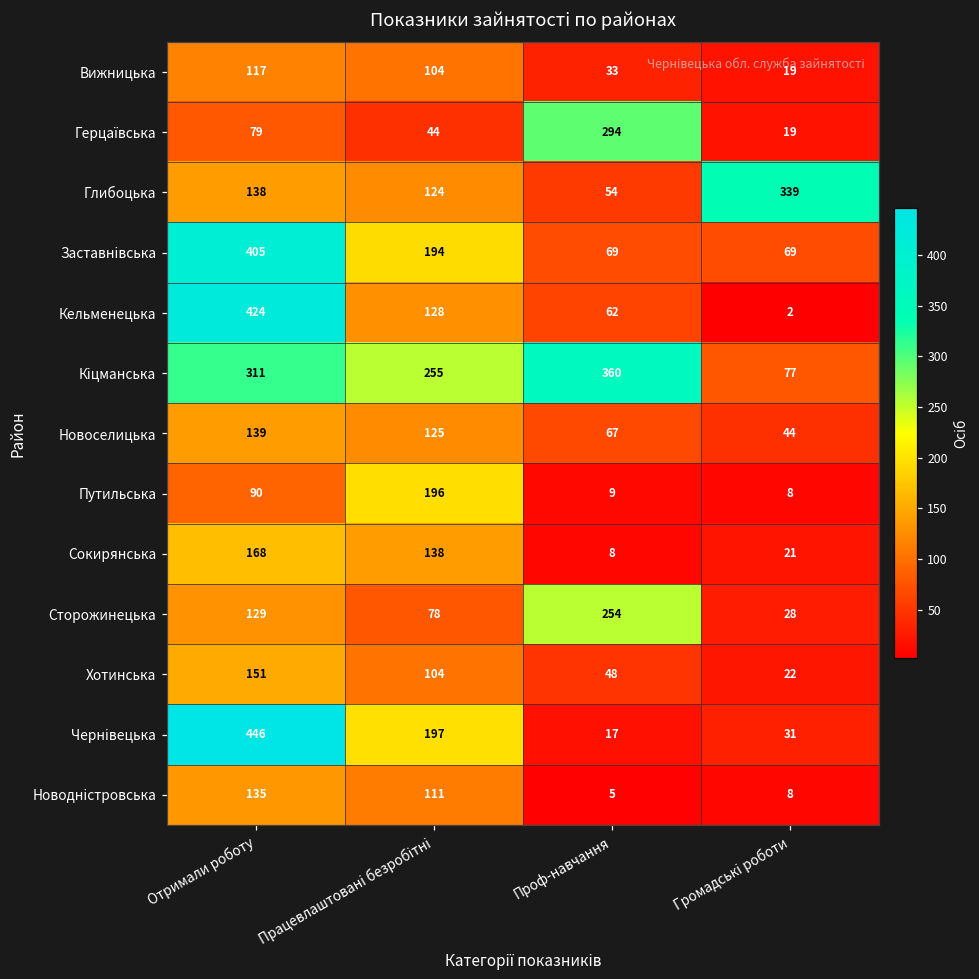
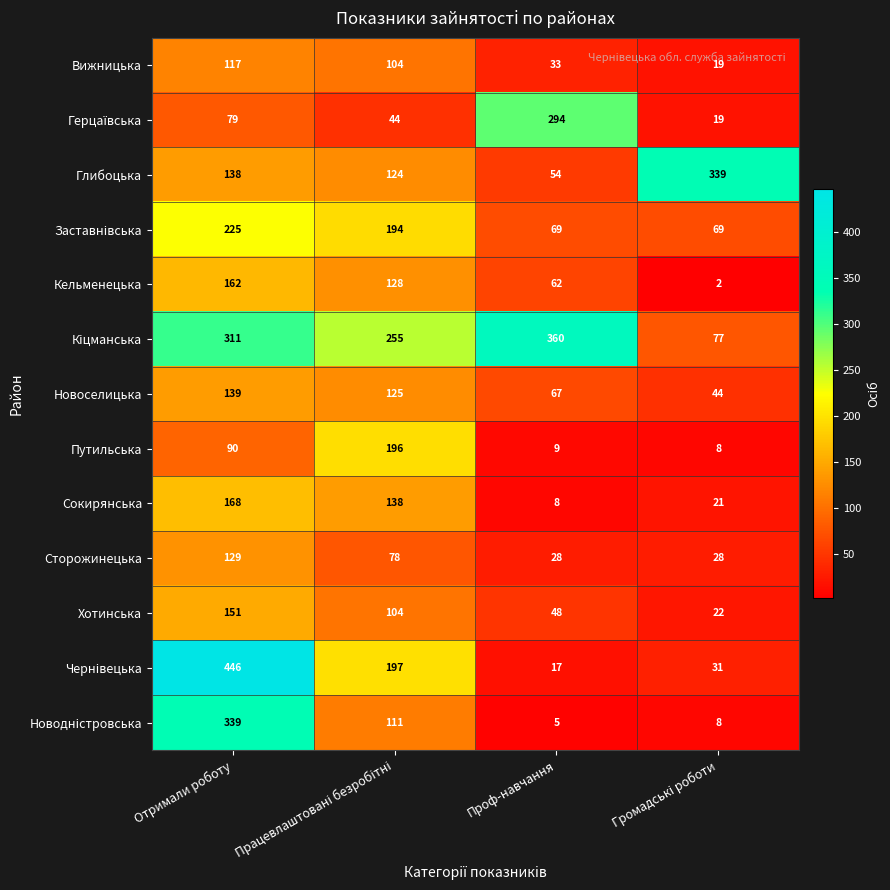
  {
    "Вижницька": {
      "Отримали роботу": 117,
      "Працевлаштовані безробітні": 104,
      "Проф-навчання": 33
    },
    "Герцаївська": {
      "Отримали роботу": 79,
      "Працевлаштовані безробітні": 44,
      "Проф-навчання": 294,
      "Громадські роботи": 19
    },
    "Глибоцька": {
      "Отримали роботу": 138,
      "Працевлаштовані безробітні": 124,
      "Проф-навчання": 54,
      "Громадські роботи": 339
    },
    "Заставнівська": {
-     "Отримали роботу": 405,
+     "Отримали роботу": 225,
      "Працевлаштовані безробітні": 194,
      "Проф-навчання": 69,
      "Громадські роботи": 69
    },
    "Кельменецька": {
-     "Отримали роботу": 424,
+     "Отримали роботу": 162,
      "Працевлаштовані безробітні": 128,
      "Проф-навчання": 62,
      "Громадські роботи": 2
    },
    "Кіцманська": {
      "Отримали роботу": 311,
      "Працевлаштовані безробітні": 255,
      "Проф-навчання": 360,
      "Громадські роботи": 77
    },
    "Новоселицька": {
      "Отримали роботу": 139,
      "Працевлаштовані безробітні": 125,
      "Проф-навчання": 67,
      "Громадські роботи": 44
    },
    "Путильська": {
      "Отримали роботу": 90,
      "Працевлаштовані безробітні": 196,
      "Проф-навчання": 9,
      "Громадські роботи": 8
    },
    "Сокирянська": {
      "Отримали роботу": 168,
      "Працевлаштовані безробітні": 138,
      "Проф-навчання": 8,
      "Громадські роботи": 21
    },
    "Сторожинецька": {
      "Отримали роботу": 129,
      "Працевлаштовані безробітні": 78,
-     "Проф-навчання": 254,
+     "Проф-навчання": 28,
      "Громадські роботи": 28
    },
    "Хотинська": {
      "Отримали роботу": 151,
      "Працевлаштовані безробітні": 104,
      "Проф-навчання": 48,
      "Громадські роботи": 22
    },
    "Чернівецька": {
      "Отримали роботу": 446,
      "Працевлаштовані безробітні": 197,
      "Проф-навчання": 17,
      "Громадські роботи": 31
    },
    "Новодністровська": {
-     "Отримали роботу": 135,
+     "Отримали роботу": 339,
      "Працевлаштовані безробітні": 111,
      "Проф-навчання": 5,
      "Громадські роботи": 8
    }
  }
